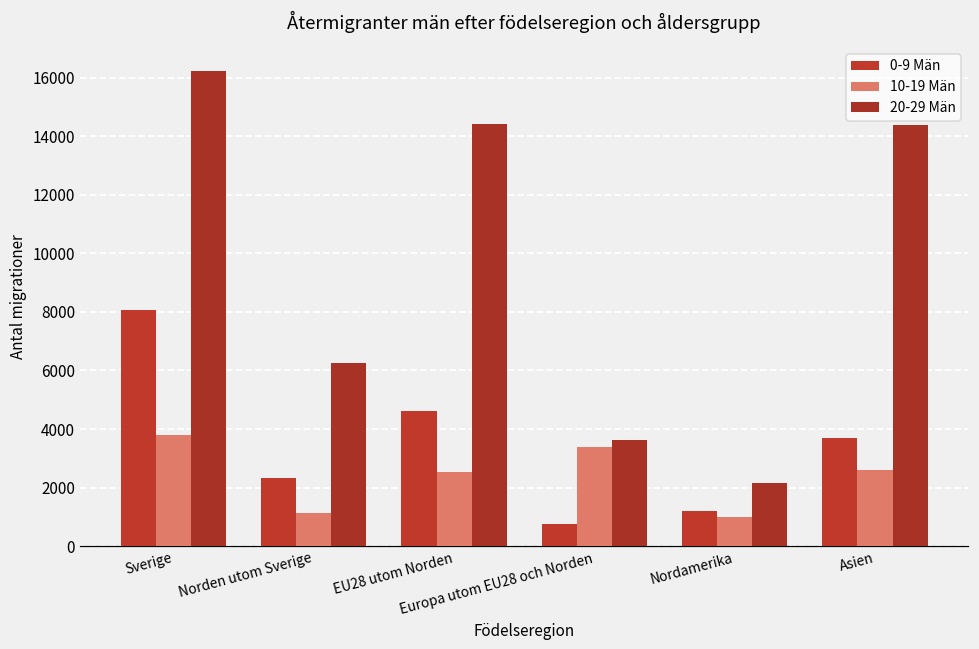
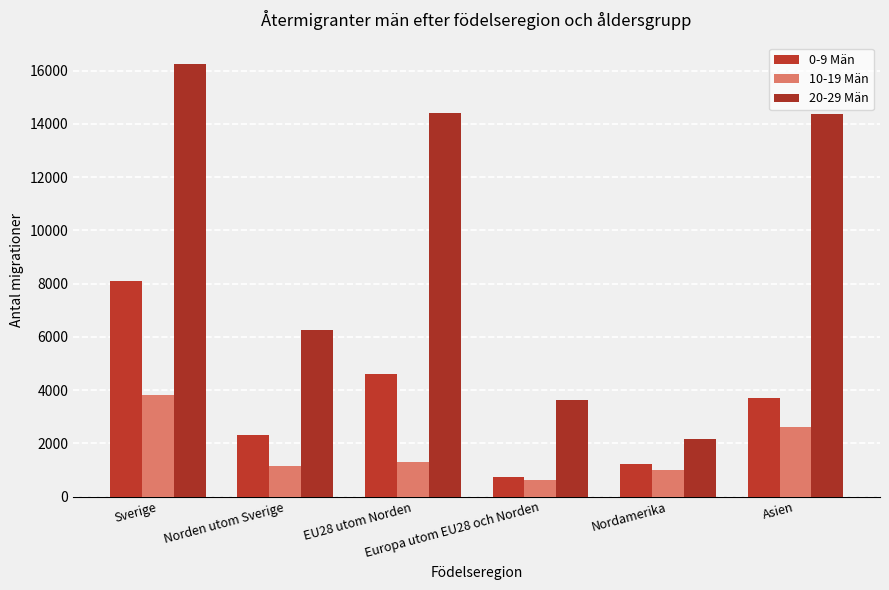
  {
    "10-19 Män": {
      "Sverige": 3800,
      "Norden utom Sverige": 1100,
-     "EU28 utom Norden": 2500,
-     "Europa utom EU28 och Norden": 3400,
+     "EU28 utom Norden": 1300,
+     "Europa utom EU28 och Norden": 600,
      "Nordamerika": 1000,
      "Asien": 2600
    }
  }
